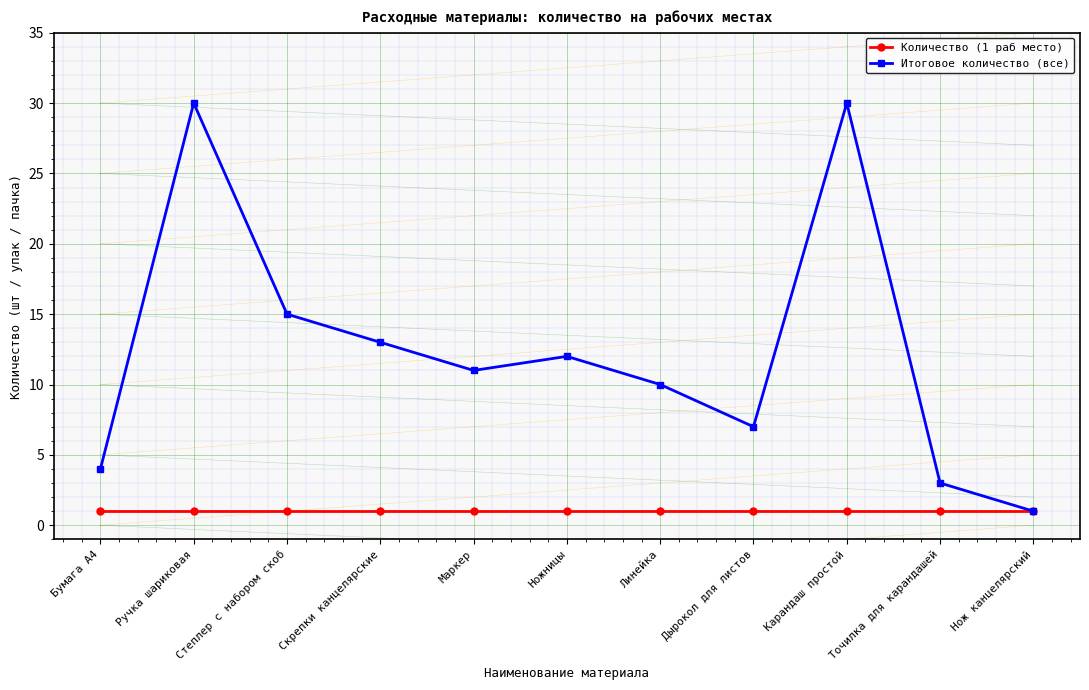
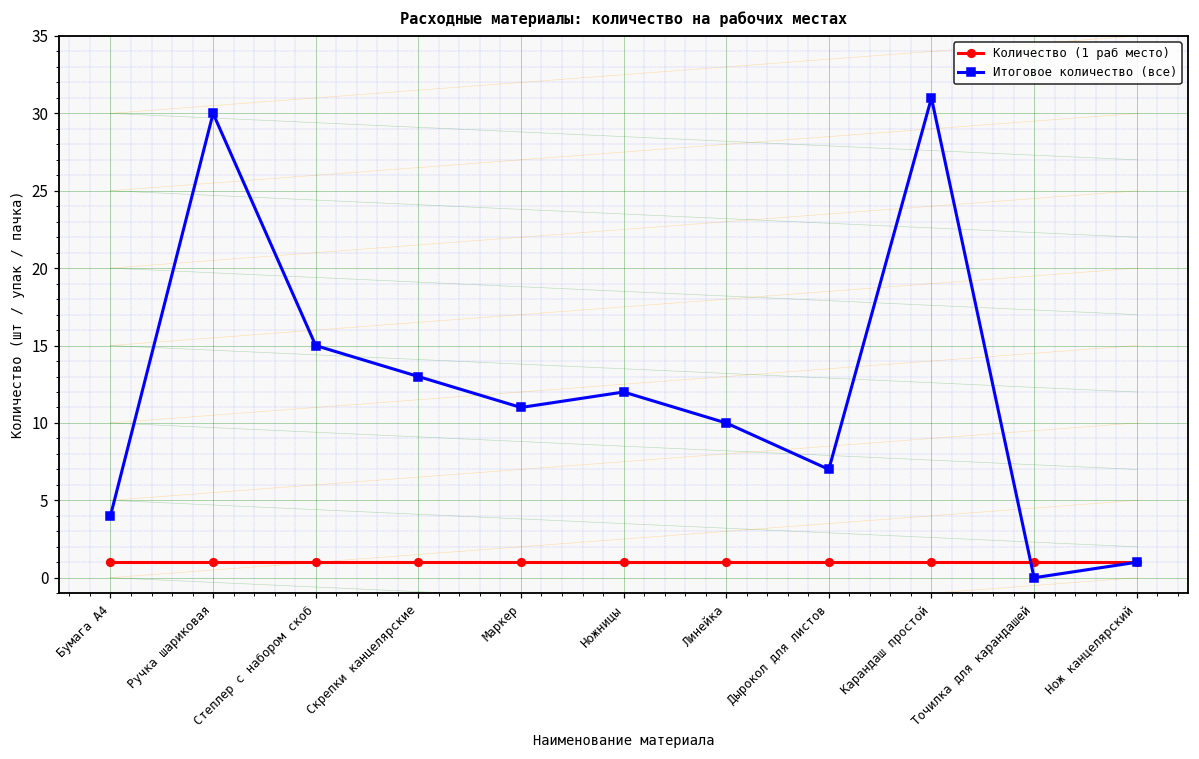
  {
    "Количество (1 раб место)": {
      "Бумага А4": 1,
      "Ручка шариковая": 1,
      "Скрепки канцелярские": 1,
      "Маркер": 1,
      "Ножницы": 1,
      "Линейка": 1,
      "Дырокол для листов": 1,
      "Карандаш простой": 1,
      "Точилка для карандашей": 1
    },
    "Итоговое количество (все)": {
      "Бумага А4": 4,
      "Ручка шариковая": 30,
      "Степлер с набором скоб": 15,
      "Скрепки канцелярские": 13,
      "Маркер": 11,
      "Ножницы": 12,
      "Линейка": 10,
      "Дырокол для листов": 7,
-     "Карандаш простой": 30,
-     "Точилка для карандашей": 3
+     "Карандаш простой": 31,
+     "Точилка для карандашей": 0
    }
  }
